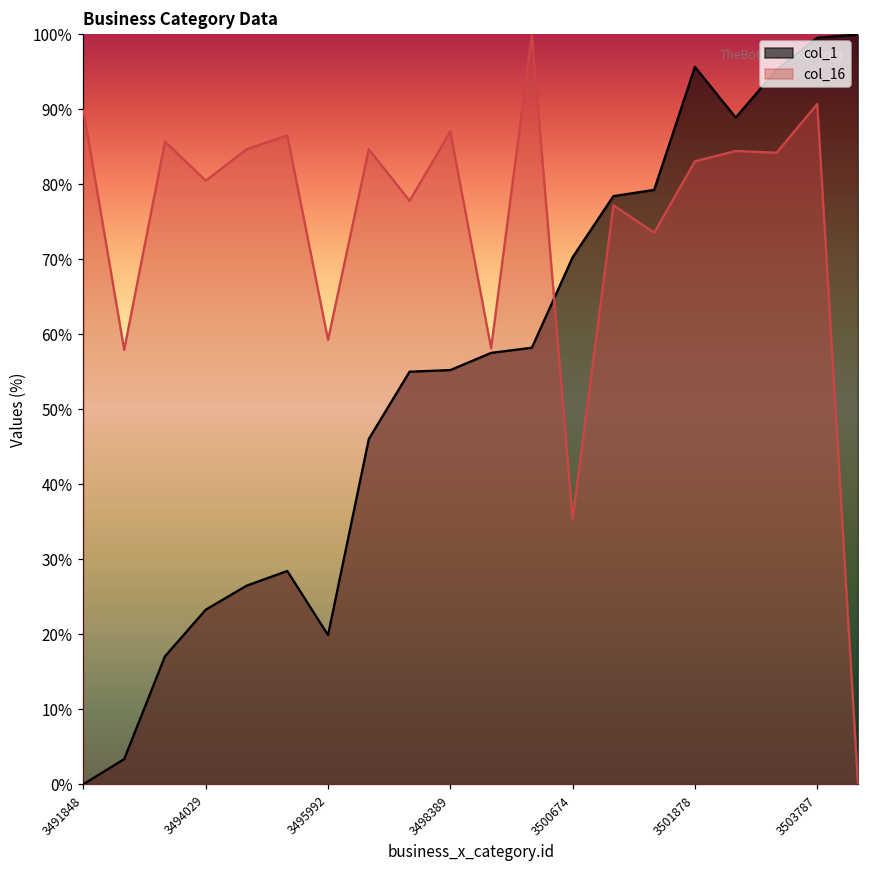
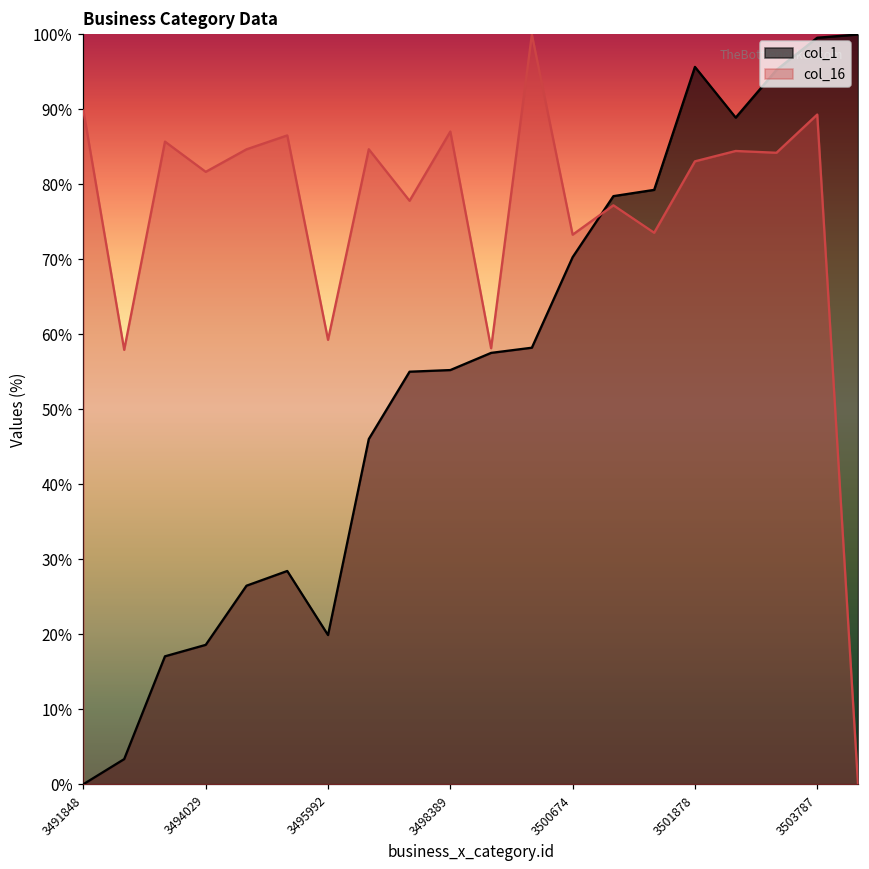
  {
    "col_1": {
      "3491848": "0%",
-     "3494029": "23%",
+     "3494029": "19%",
      "3495992": "20%",
      "3498389": "55%",
      "3500674": "70%",
      "3501878": "96%",
      "3503787": "100%"
    },
    "col_16": {
      "3491848": "90%",
-     "3494029": "81%",
+     "3494029": "82%",
      "3495992": "59%",
      "3498389": "87%",
-     "3500674": "35%",
+     "3500674": "73%",
      "3501878": "83%",
-     "3503787": "91%"
+     "3503787": "89%"
    }
  }
